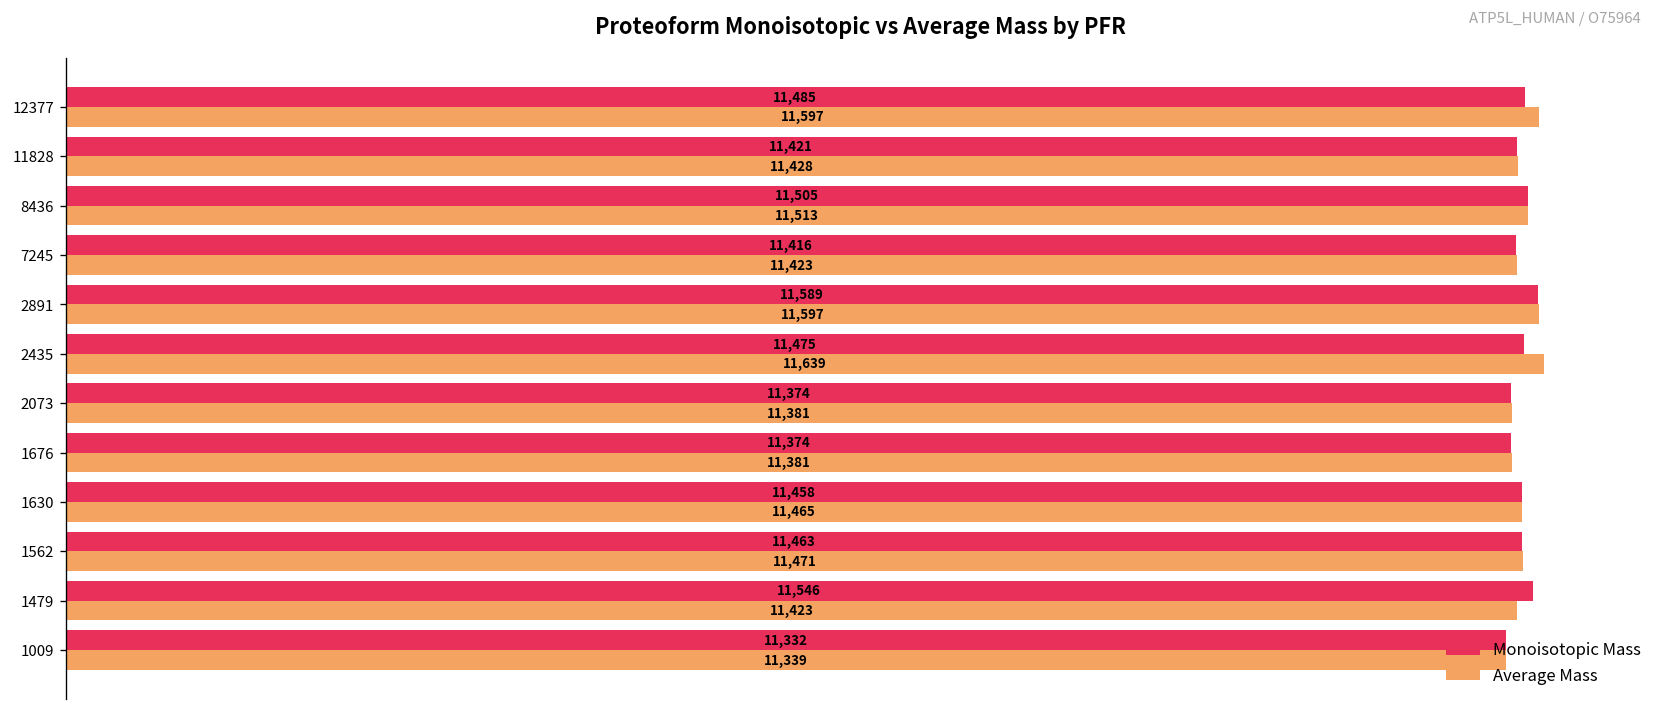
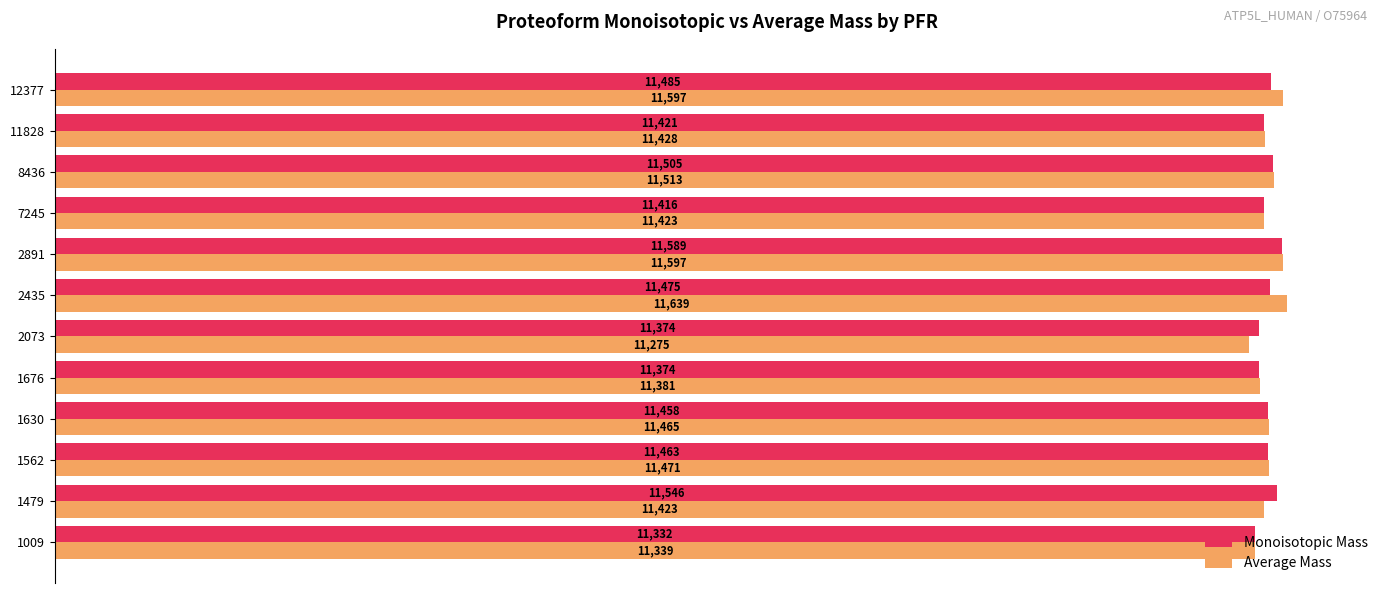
  {
    "Monoisotopic Mass": {
      "12377": "11,485",
      "11828": "11,421",
      "8436": "11,505",
      "7245": "11,416",
      "2891": "11,589",
      "2435": "11,475",
      "2073": "11,374",
      "1676": "11,374",
      "1630": "11,458",
      "1562": "11,463",
      "1479": "11,546",
      "1009": "11,332"
    },
    "Average Mass": {
      "12377": "11,597",
      "11828": "11,428",
      "8436": "11,513",
      "7245": "11,423",
      "2891": "11,597",
      "2435": "11,639",
-     "2073": "11,381",
+     "2073": "11,275",
      "1676": "11,381",
      "1630": "11,465",
      "1562": "11,471",
      "1479": "11,423",
      "1009": "11,339"
    }
  }
